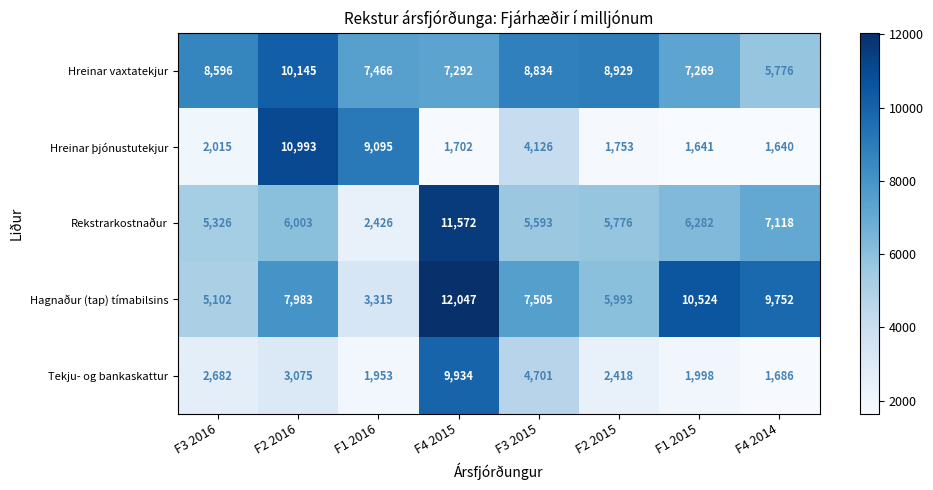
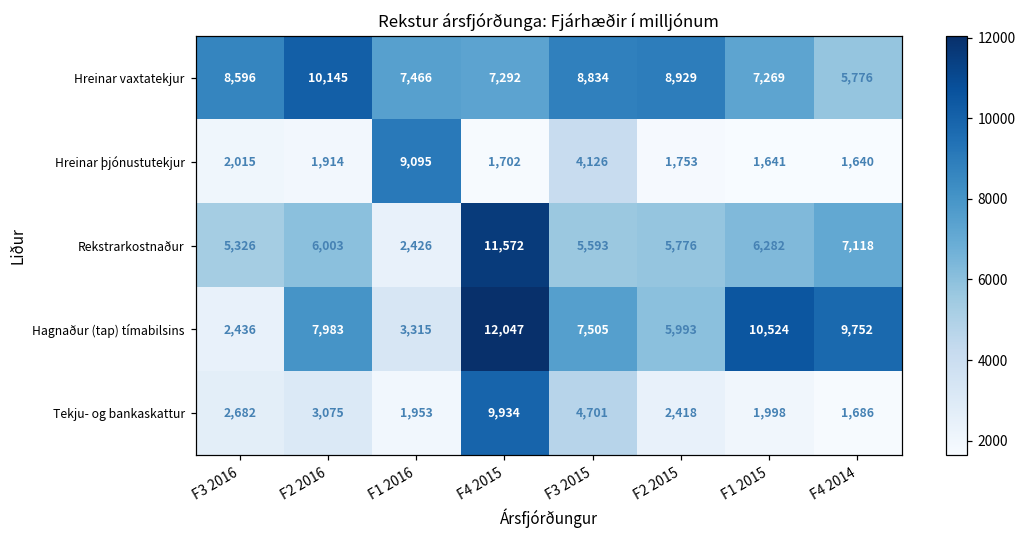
  {
    "Hreinar vaxtatekjur": {
      "F3 2016": "8,596",
      "F2 2016": "10,145",
      "F1 2016": "7,466",
      "F4 2015": "7,292",
      "F3 2015": "8,834",
      "F2 2015": "8,929",
      "F1 2015": "7,269",
      "F4 2014": "5,776"
    },
    "Hreinar þjónustutekjur": {
      "F3 2016": "2,015",
-     "F2 2016": "10,993",
+     "F2 2016": "1,914",
      "F1 2016": "9,095",
      "F4 2015": "1,702",
      "F3 2015": "4,126",
      "F2 2015": "1,753",
      "F1 2015": "1,641",
      "F4 2014": "1,640"
    },
    "Rekstrarkostnaður": {
      "F3 2016": "5,326",
      "F2 2016": "6,003",
      "F1 2016": "2,426",
      "F4 2015": "11,572",
      "F3 2015": "5,593",
      "F2 2015": "5,776",
      "F1 2015": "6,282",
      "F4 2014": "7,118"
    },
    "Hagnaður (tap) tímabilsins": {
-     "F3 2016": "5,102",
+     "F3 2016": "2,436",
      "F2 2016": "7,983",
      "F1 2016": "3,315",
      "F4 2015": "12,047",
      "F3 2015": "7,505",
      "F2 2015": "5,993",
      "F1 2015": "10,524",
      "F4 2014": "9,752"
    },
    "Tekju- og bankaskattur": {
      "F3 2016": "2,682",
      "F2 2016": "3,075",
      "F1 2016": "1,953",
      "F4 2015": "9,934",
      "F3 2015": "4,701",
      "F2 2015": "2,418",
      "F1 2015": "1,998",
      "F4 2014": "1,686"
    }
  }
